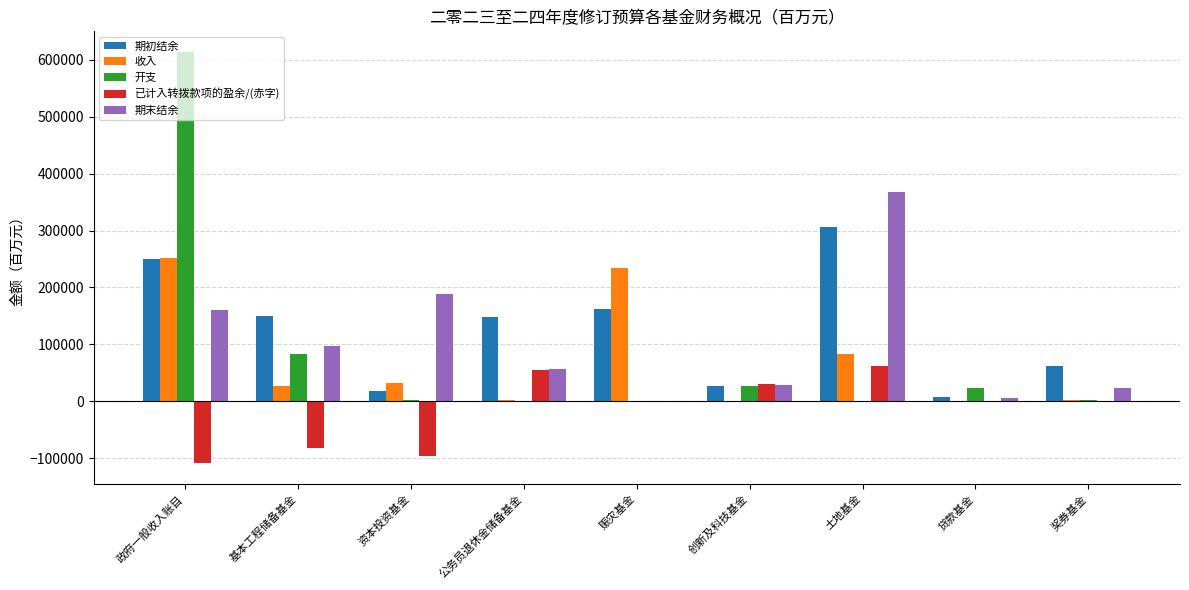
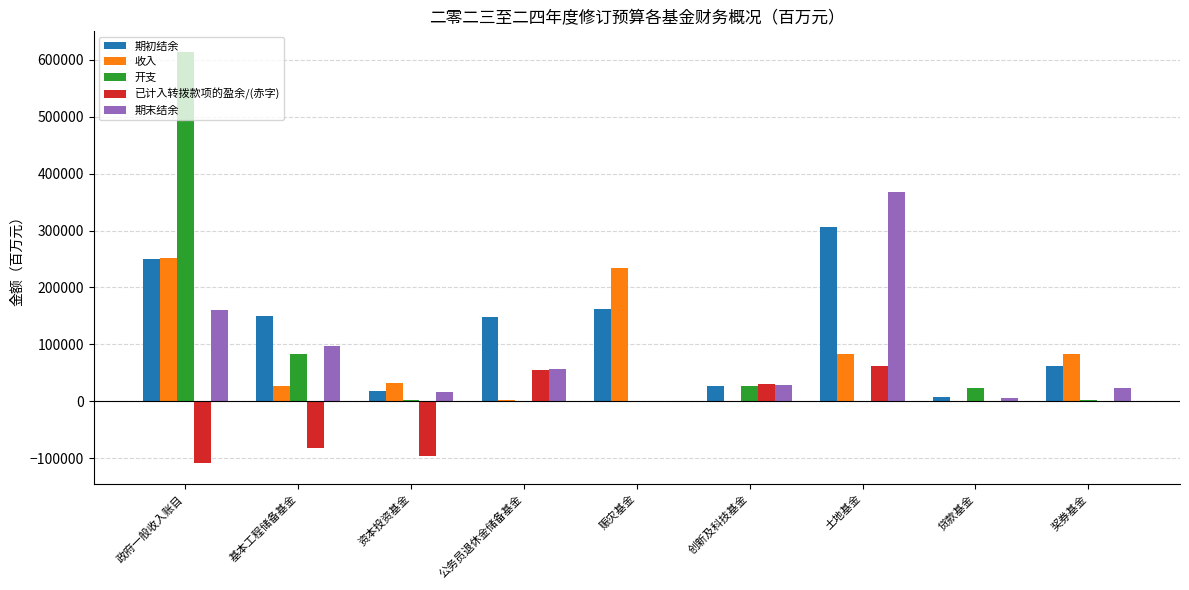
  {
    "期初结余": {
      "政府一般收入账目": 250000,
      "基本工程储备基金": 150000,
      "资本投资基金": 20000,
      "公务员退休金储备基金": 150000,
      "赈灾基金": 160000,
      "创新及科技基金": 30000,
      "土地基金": 310000,
      "贷款基金": 10000,
      "奖券基金": 60000
    },
    "收入": {
      "政府一般收入账目": 250000,
      "基本工程储备基金": 30000,
      "资本投资基金": 30000,
      "赈灾基金": 230000,
      "土地基金": 80000,
-     "奖券基金": 0
+     "奖券基金": 80000
    },
    "开支": {
      "基本工程储备基金": 80000,
      "公务员退休金储备基金": 0,
      "创新及科技基金": 30000,
      "贷款基金": 20000
    },
    "已计入转拨款项的盈余/(赤字)": {
      "政府一般收入账目": -110000,
      "基本工程储备基金": -80000,
      "资本投资基金": -100000,
      "公务员退休金储备基金": 50000,
      "创新及科技基金": 30000,
      "土地基金": 60000
    },
    "期末结余": {
      "政府一般收入账目": 160000,
      "基本工程储备基金": 100000,
-     "资本投资基金": 190000,
+     "资本投资基金": 20000,
      "公务员退休金储备基金": 60000,
      "创新及科技基金": 30000,
      "土地基金": 370000,
      "贷款基金": 10000,
      "奖券基金": 20000
    }
  }
